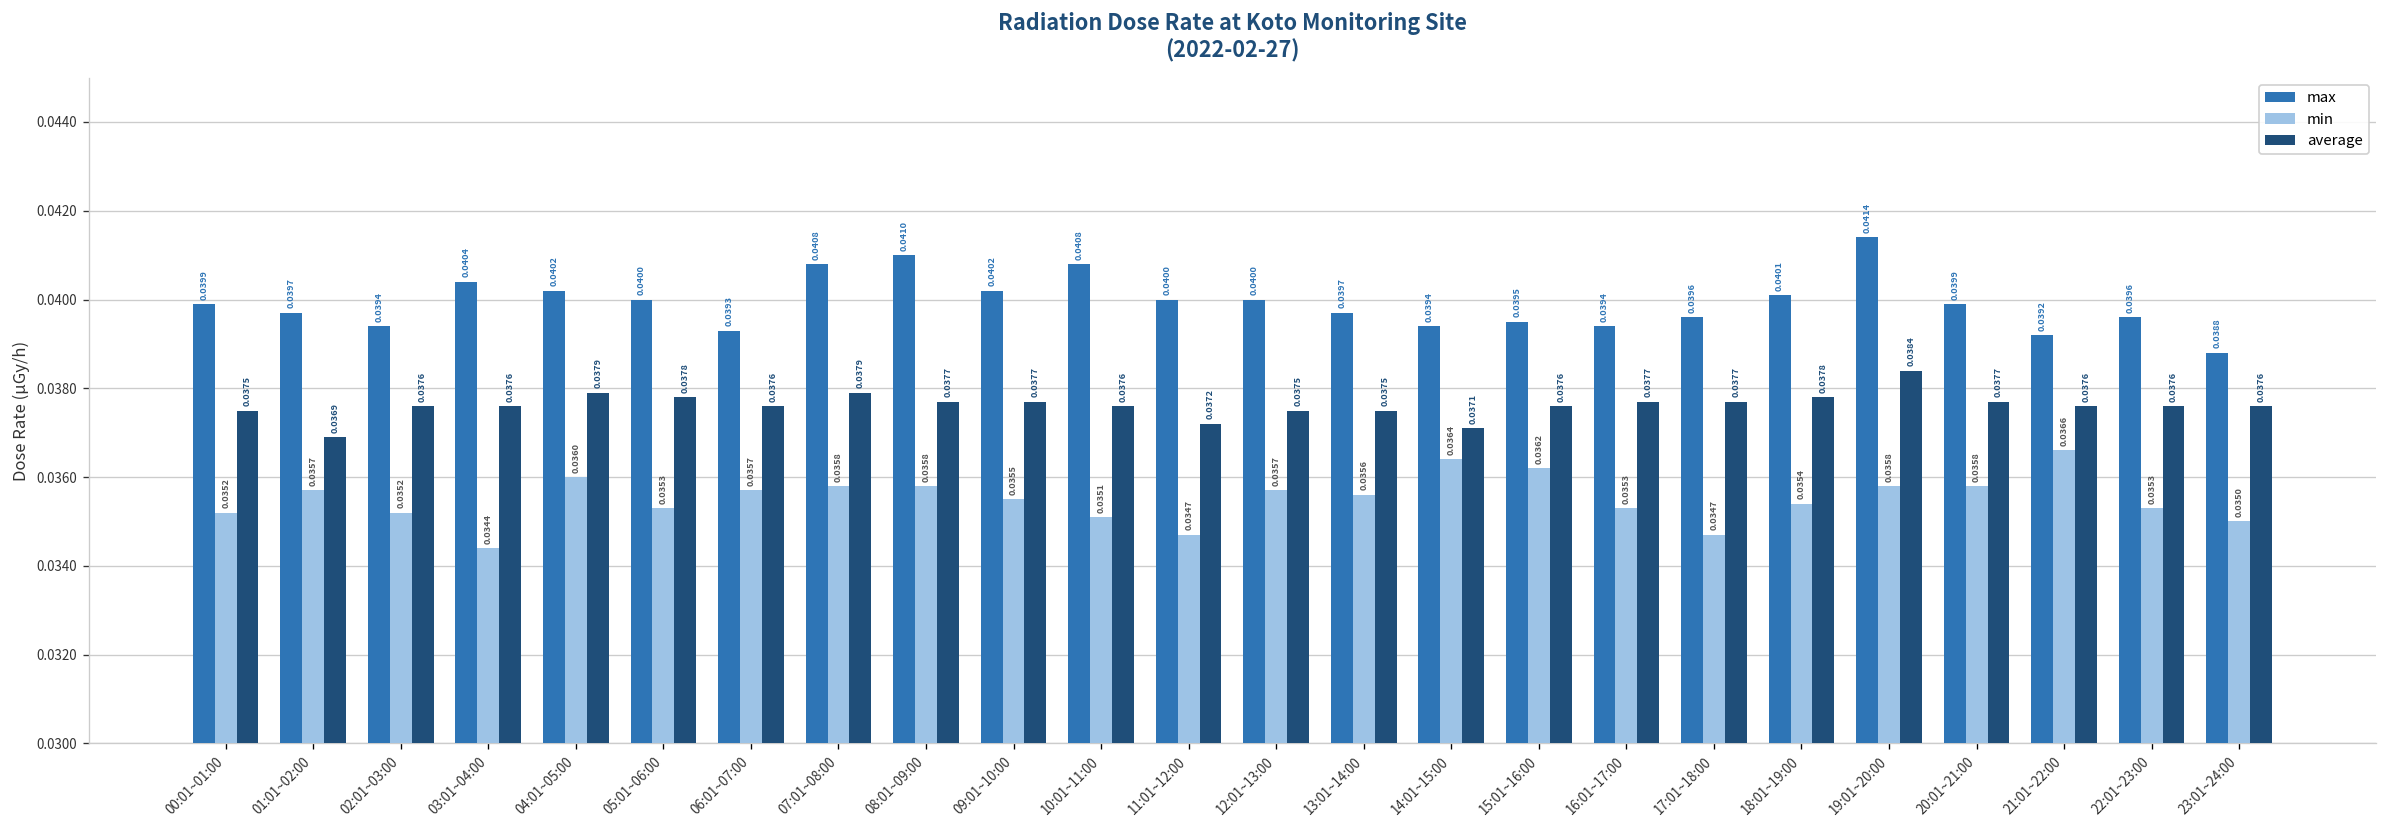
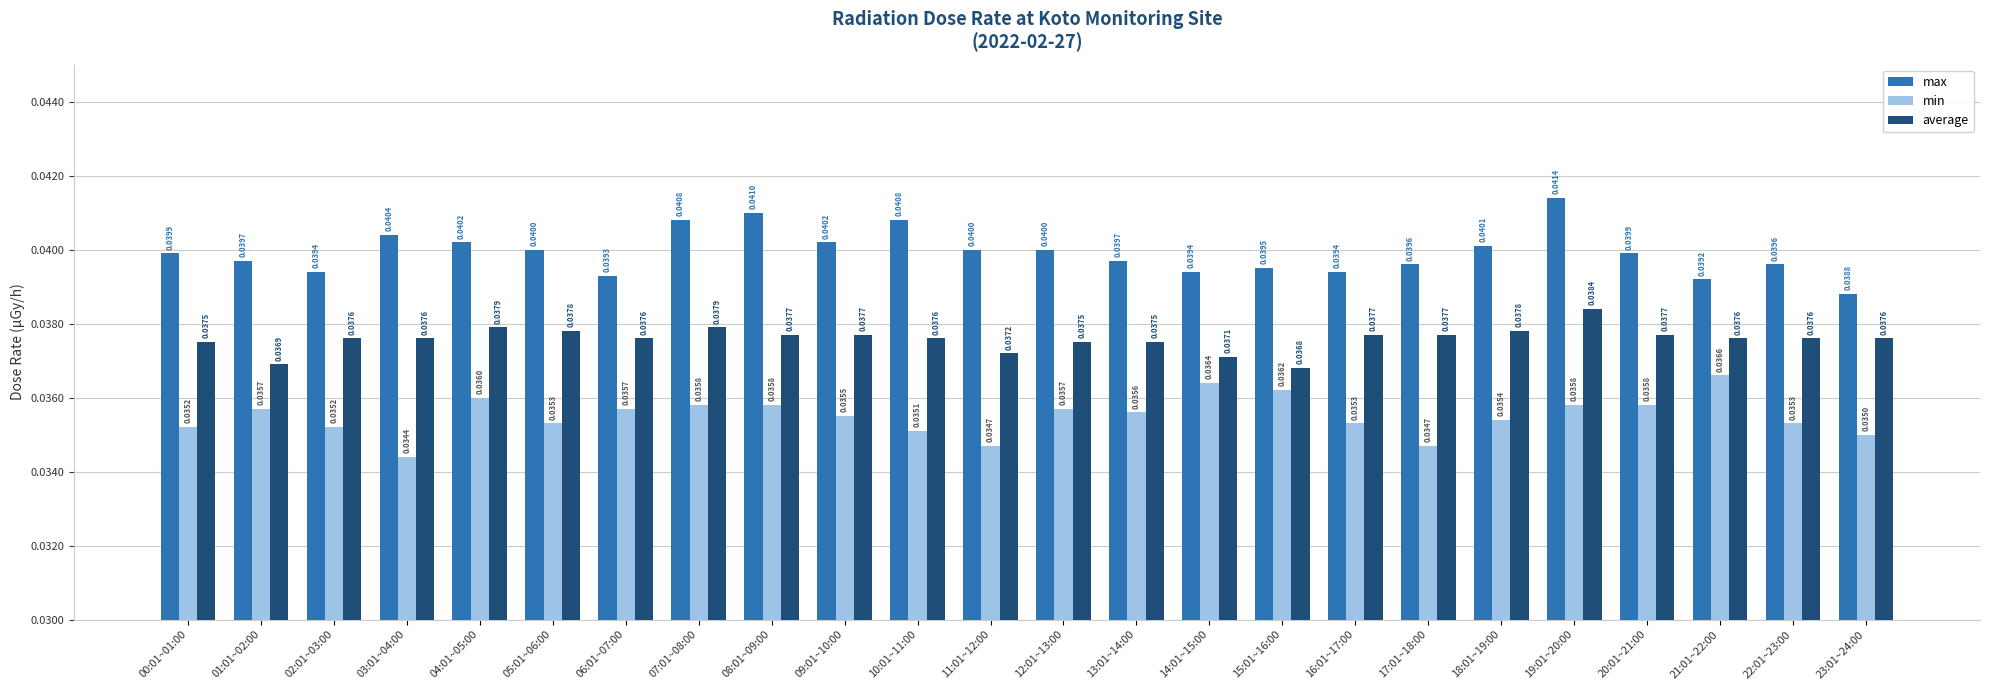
  {
    "max": {
      "00:01~01:00": 0.0399,
      "01:01~02:00": 0.0397,
      "02:01~03:00": 0.0394,
      "03:01~04:00": 0.0404,
      "04:01~05:00": 0.0402,
      "05:01~06:00": 0.0400,
      "06:01~07:00": 0.0393,
      "07:01~08:00": 0.0408,
      "08:01~09:00": 0.0410,
      "09:01~10:00": 0.0402,
      "10:01~11:00": 0.0408,
      "11:01~12:00": 0.0400,
      "12:01~13:00": 0.0400,
      "13:01~14:00": 0.0397,
      "14:01~15:00": 0.0394,
      "15:01~16:00": 0.0395,
      "16:01~17:00": 0.0394,
      "17:01~18:00": 0.0396,
      "18:01~19:00": 0.0401,
      "19:01~20:00": 0.0414,
      "20:01~21:00": 0.0399,
      "21:01~22:00": 0.0392,
      "22:01~23:00": 0.0396,
      "23:01~24:00": 0.0388
    },
    "min": {
      "00:01~01:00": 0.0352,
      "01:01~02:00": 0.0357,
      "02:01~03:00": 0.0352,
      "03:01~04:00": 0.0344,
      "04:01~05:00": 0.0360,
      "05:01~06:00": 0.0353,
      "06:01~07:00": 0.0357,
      "07:01~08:00": 0.0358,
      "08:01~09:00": 0.0358,
      "09:01~10:00": 0.0355,
      "10:01~11:00": 0.0351,
      "11:01~12:00": 0.0347,
      "12:01~13:00": 0.0357,
      "13:01~14:00": 0.0356,
      "14:01~15:00": 0.0364,
      "15:01~16:00": 0.0362,
      "16:01~17:00": 0.0353,
      "17:01~18:00": 0.0347,
      "18:01~19:00": 0.0354,
      "19:01~20:00": 0.0358,
      "20:01~21:00": 0.0358,
      "21:01~22:00": 0.0366,
      "22:01~23:00": 0.0353,
      "23:01~24:00": 0.0350
    },
    "average": {
      "00:01~01:00": 0.0375,
      "01:01~02:00": 0.0369,
      "02:01~03:00": 0.0376,
      "03:01~04:00": 0.0376,
      "04:01~05:00": 0.0379,
      "05:01~06:00": 0.0378,
      "06:01~07:00": 0.0376,
      "07:01~08:00": 0.0379,
      "08:01~09:00": 0.0377,
      "09:01~10:00": 0.0377,
      "10:01~11:00": 0.0376,
      "11:01~12:00": 0.0372,
      "12:01~13:00": 0.0375,
      "13:01~14:00": 0.0375,
      "14:01~15:00": 0.0371,
-     "15:01~16:00": 0.0376,
+     "15:01~16:00": 0.0368,
      "16:01~17:00": 0.0377,
      "17:01~18:00": 0.0377,
      "18:01~19:00": 0.0378,
      "19:01~20:00": 0.0384,
      "20:01~21:00": 0.0377,
      "21:01~22:00": 0.0376,
      "22:01~23:00": 0.0376,
      "23:01~24:00": 0.0376
    }
  }
